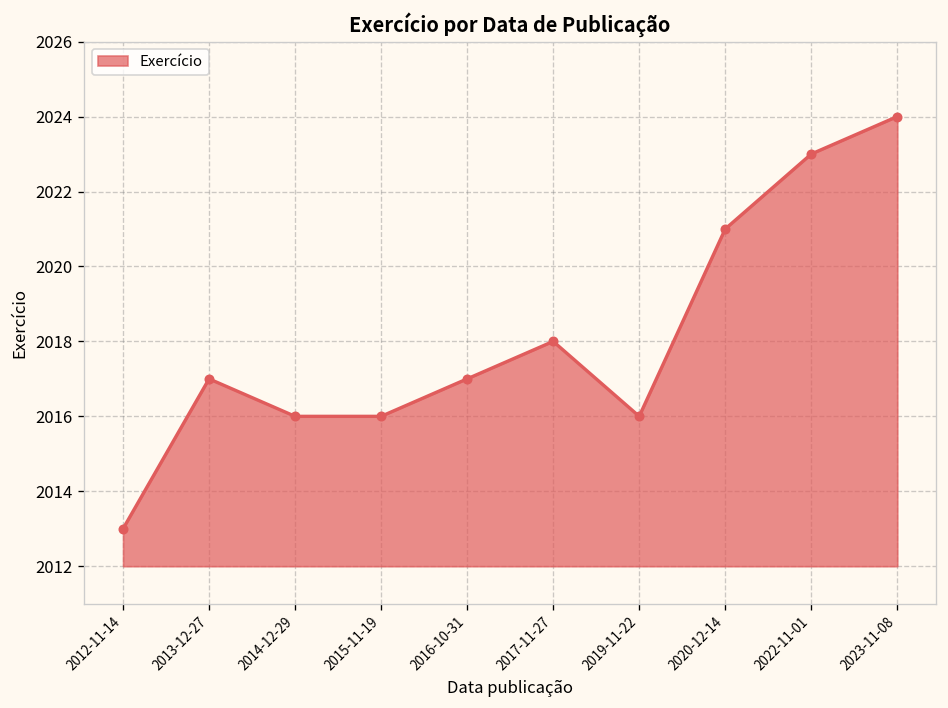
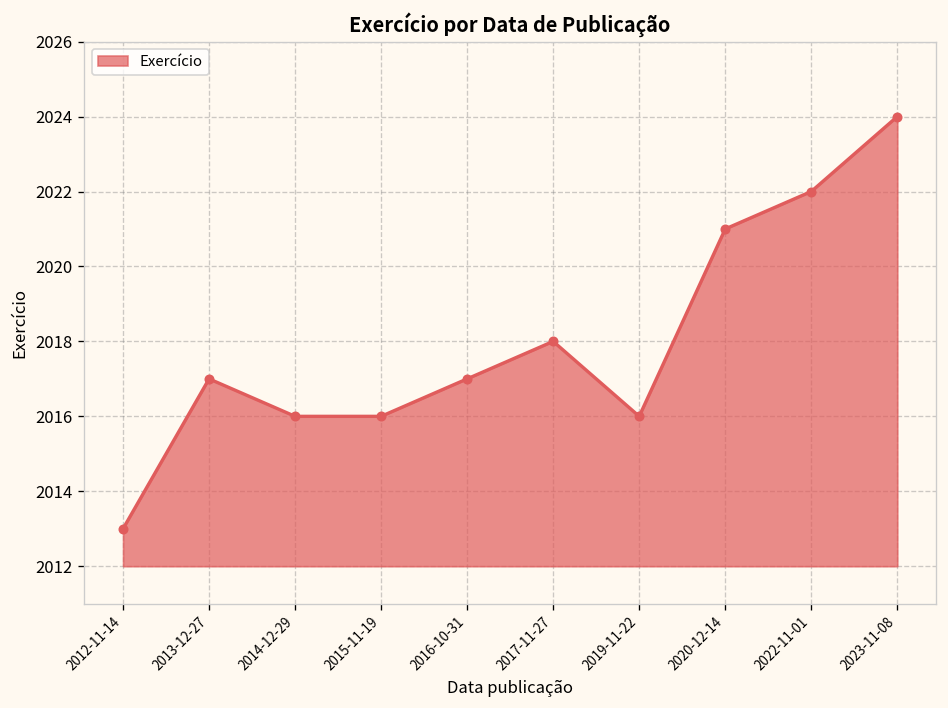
  {
    "2012-11-14": 2013,
    "2013-12-27": 2017,
    "2014-12-29": 2016,
    "2015-11-19": 2016,
    "2016-10-31": 2017,
    "2017-11-27": 2018,
    "2019-11-22": 2016,
    "2020-12-14": 2021,
-   "2022-11-01": 2023,
+   "2022-11-01": 2022,
    "2023-11-08": 2024
  }
